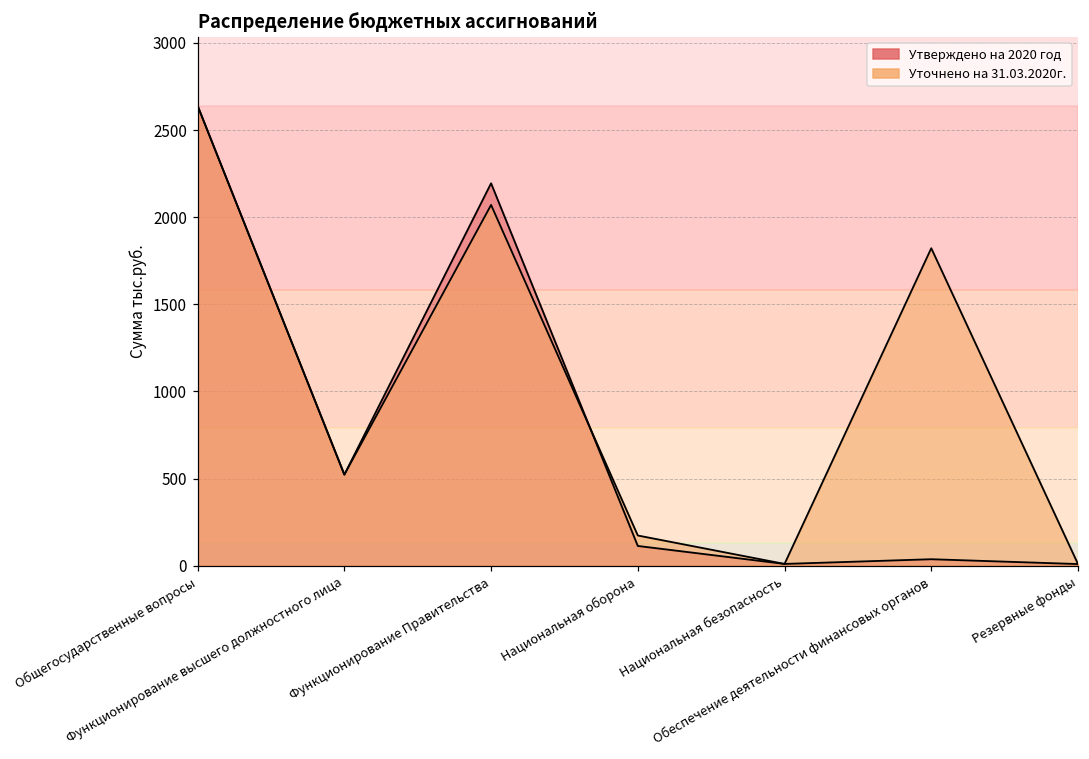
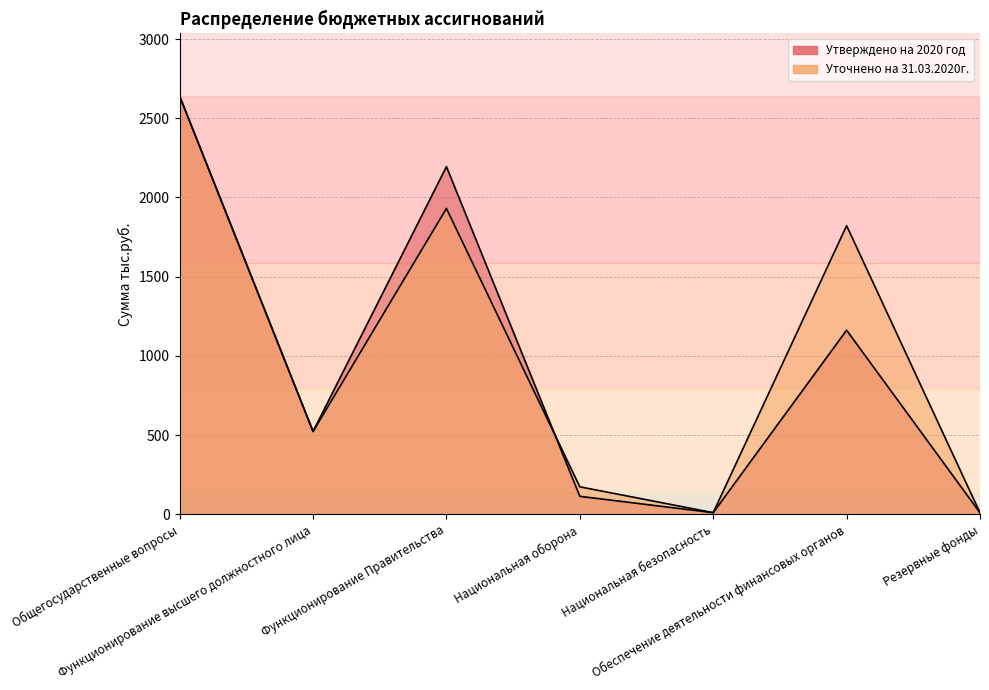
  {
    "Утверждено на 2020 год": {
      "Функционирование Правительства": 2190,
      "Национальная оборона": 110,
-     "Обеспечение деятельности финансовых органов": 40
+     "Обеспечение деятельности финансовых органов": 1160
    },
    "Уточнено на 31.03.2020г.": {
-     "Функционирование Правительства": 2070,
+     "Функционирование Правительства": 1930,
      "Национальная оборона": 170,
      "Обеспечение деятельности финансовых органов": 1820
    }
  }
